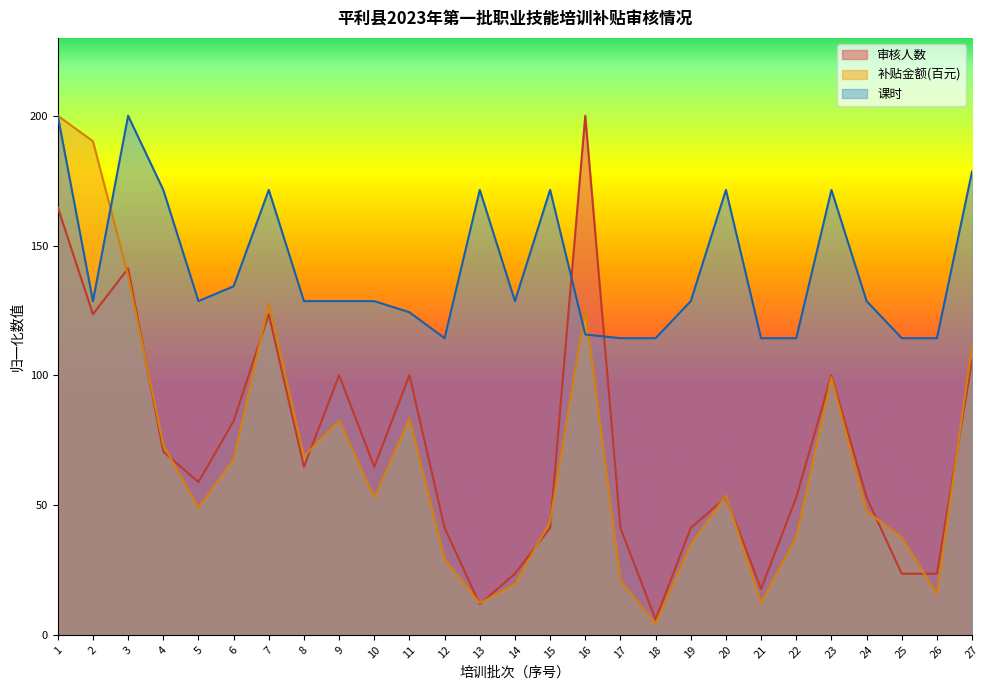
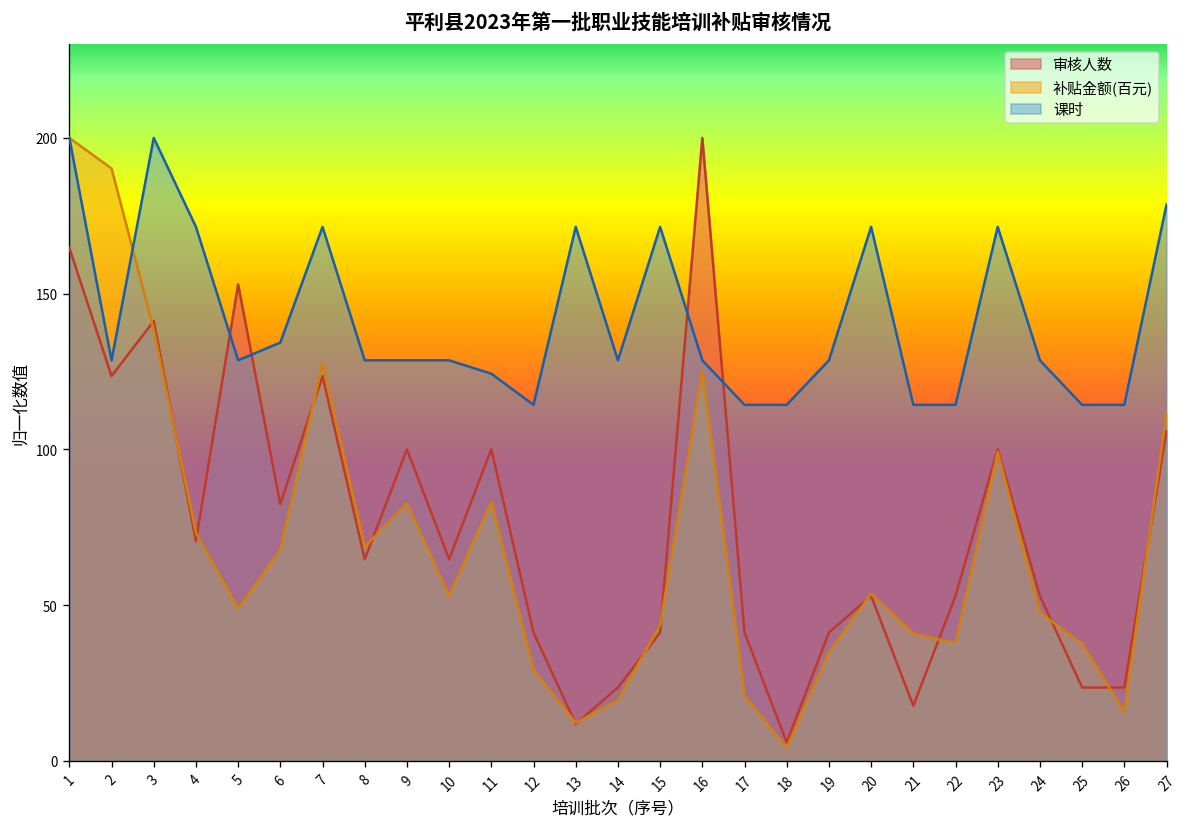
  {
    "审核人数": {
      "1": 165,
      "2": 124,
      "3": 141,
      "4": 71,
-     "5": 59,
+     "5": 153,
      "6": 82,
      "7": 124,
      "8": 65,
      "9": 100,
      "10": 65,
      "11": 100,
      "12": 41,
      "14": 24,
      "15": 41,
      "16": 200,
      "17": 41,
      "18": 6,
      "19": 41,
      "21": 18,
      "22": 53,
      "24": 53,
      "25": 24,
      "26": 24,
      "27": 106
    },
    "补贴金额(百元)": {
      "2": 190,
      "3": 138,
      "4": 73,
      "5": 49,
      "6": 68,
      "7": 128,
      "8": 69,
      "9": 83,
      "10": 53,
      "11": 83,
      "12": 29,
      "14": 19,
      "15": 44,
      "16": 125,
      "17": 21,
      "18": 4,
      "19": 35,
-     "21": 12,
+     "21": 41,
      "22": 38,
      "24": 48,
      "25": 38,
      "26": 16,
      "27": 112
    },
    "课时": {
      "2": 129,
      "3": 200,
      "4": 171,
      "5": 129,
      "6": 134,
      "7": 171,
      "8": 129,
      "9": 129,
      "10": 129,
      "11": 124,
      "12": 114,
      "13": 171,
      "14": 129,
      "15": 171,
-     "16": 116,
+     "16": 129,
      "17": 114,
      "18": 114,
      "19": 129,
      "20": 171,
      "21": 114,
      "22": 114,
      "23": 171,
      "24": 129,
      "25": 114,
      "26": 114,
      "27": 179
    }
  }
